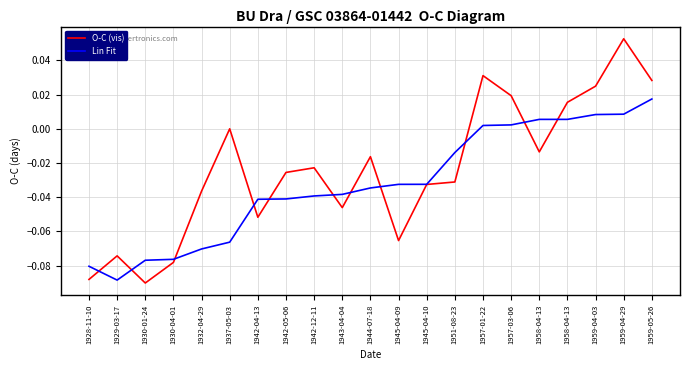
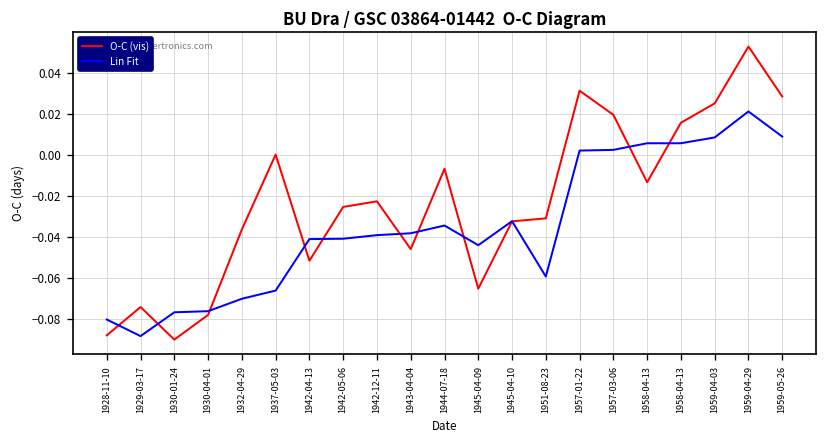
  {
    "O-C (vis)": {
      "1928-11-10": -0.088,
      "1929-03-17": -0.074,
      "1930-01-24": -0.090,
      "1930-04-01": -0.078,
      "1932-04-29": -0.036,
      "1937-05-03": 0.000,
      "1942-04-13": -0.052,
      "1942-05-06": -0.026,
      "1942-12-11": -0.023,
      "1943-04-04": -0.046,
-     "1944-07-18": -0.016,
+     "1944-07-18": -0.007,
      "1945-04-09": -0.065,
      "1951-08-23": -0.031,
      "1957-01-22": 0.031,
      "1957-03-06": 0.019,
      "1959-04-03": 0.025,
      "1959-04-29": 0.053,
      "1959-05-26": 0.028
    },
    "Lin Fit": {
      "1928-11-10": -0.080,
      "1929-03-17": -0.089,
      "1930-01-24": -0.077,
      "1930-04-01": -0.076,
      "1932-04-29": -0.070,
      "1937-05-03": -0.066,
      "1942-04-13": -0.041,
      "1942-05-06": -0.041,
      "1942-12-11": -0.039,
      "1943-04-04": -0.038,
      "1944-07-18": -0.035,
-     "1945-04-09": -0.032,
-     "1951-08-23": -0.014,
+     "1945-04-09": -0.044,
+     "1951-08-23": -0.059,
      "1957-01-22": 0.002,
      "1957-03-06": 0.002,
      "1959-04-03": 0.008,
-     "1959-04-29": 0.009,
-     "1959-05-26": 0.017
+     "1959-04-29": 0.021,
+     "1959-05-26": 0.009
    }
  }
